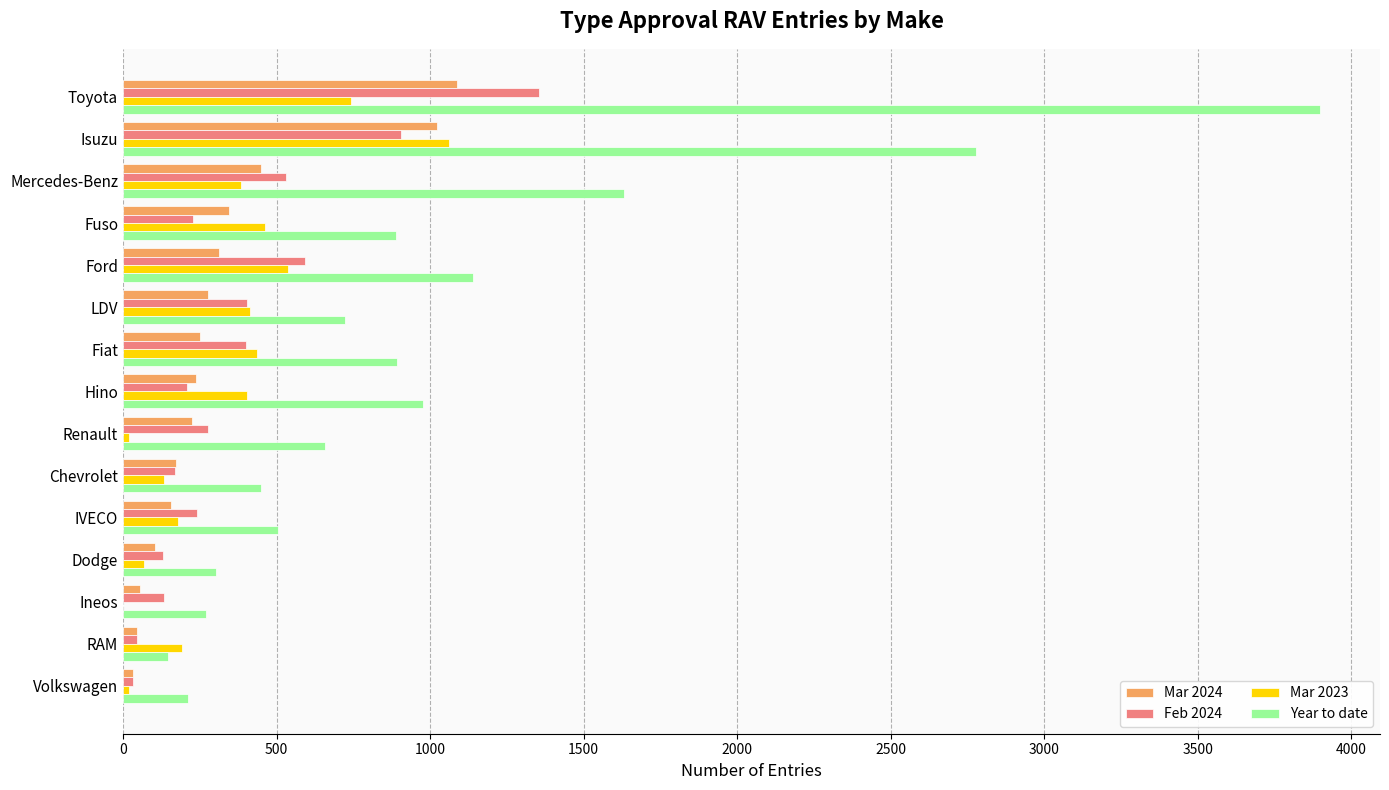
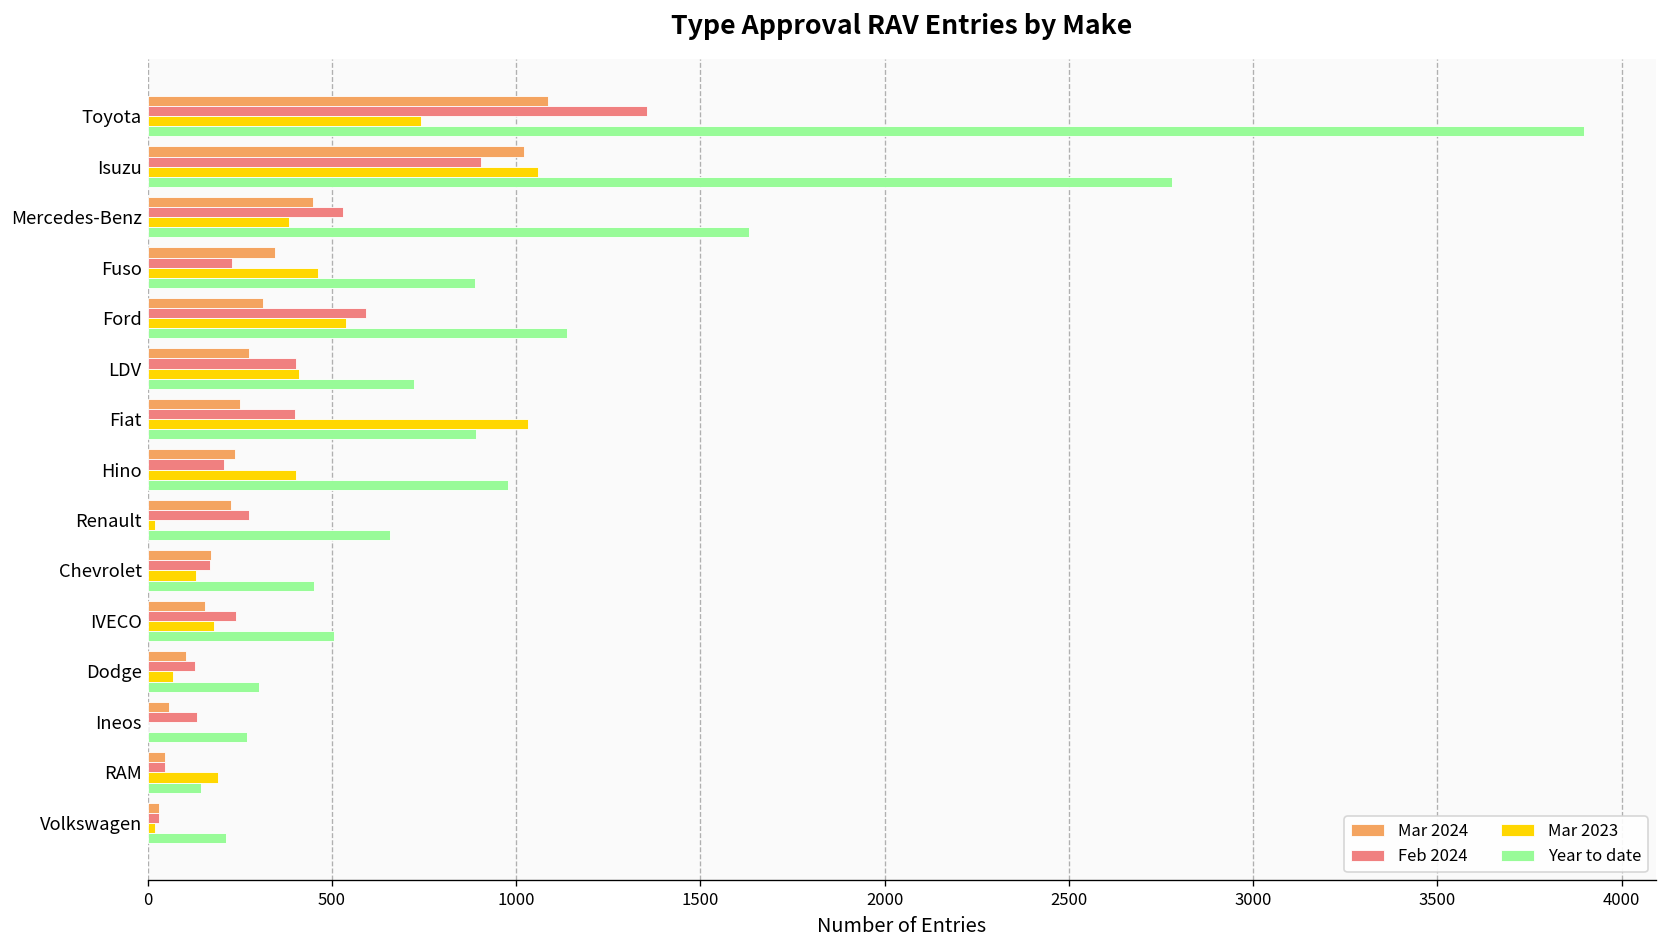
  {
    "Mar 2023": {
      "Toyota": 740,
      "Isuzu": 1060,
      "Mercedes-Benz": 390,
      "Fuso": 460,
      "Ford": 540,
      "LDV": 410,
-     "Fiat": 440,
+     "Fiat": 1030,
      "Hino": 400,
      "Renault": 20,
      "Chevrolet": 130,
      "IVECO": 180,
      "Dodge": 70,
      "Ineos": 0,
      "RAM": 190,
      "Volkswagen": 20
    },
    "Year to date": {
      "Toyota": 3900,
      "Isuzu": 2780,
      "Mercedes-Benz": 1630,
      "Fuso": 890,
      "Ford": 1140,
      "LDV": 720,
      "Fiat": 890,
      "Hino": 980,
      "Renault": 660,
      "Chevrolet": 450,
      "IVECO": 510,
      "Dodge": 300,
      "Ineos": 270,
      "RAM": 150,
      "Volkswagen": 210
    }
  }
